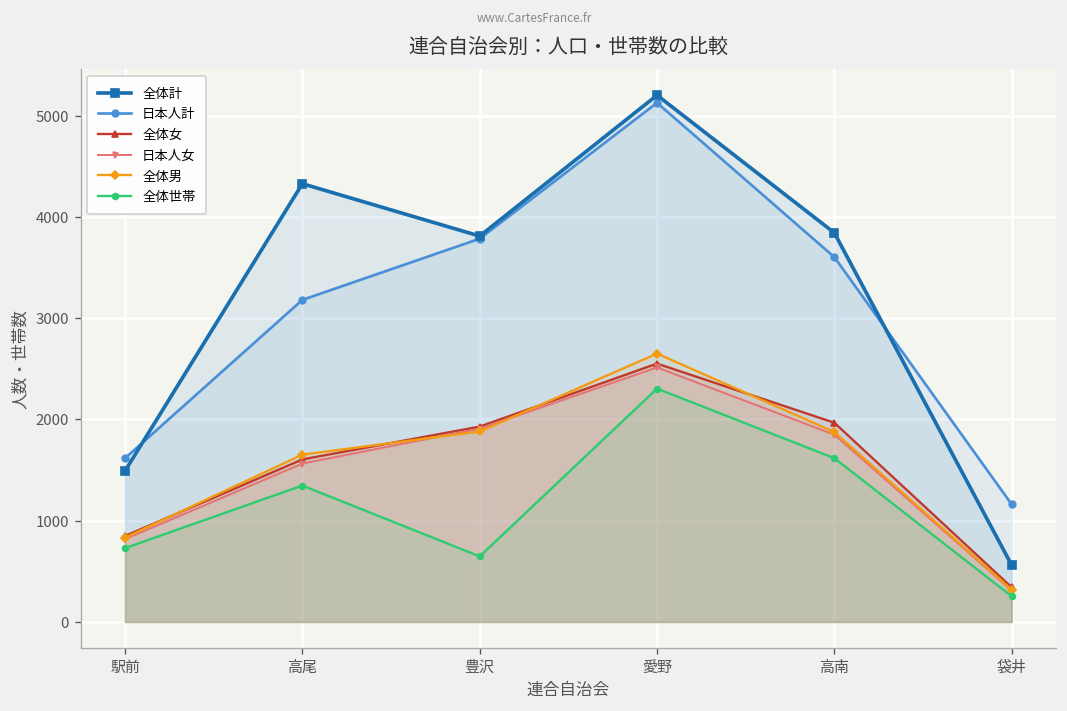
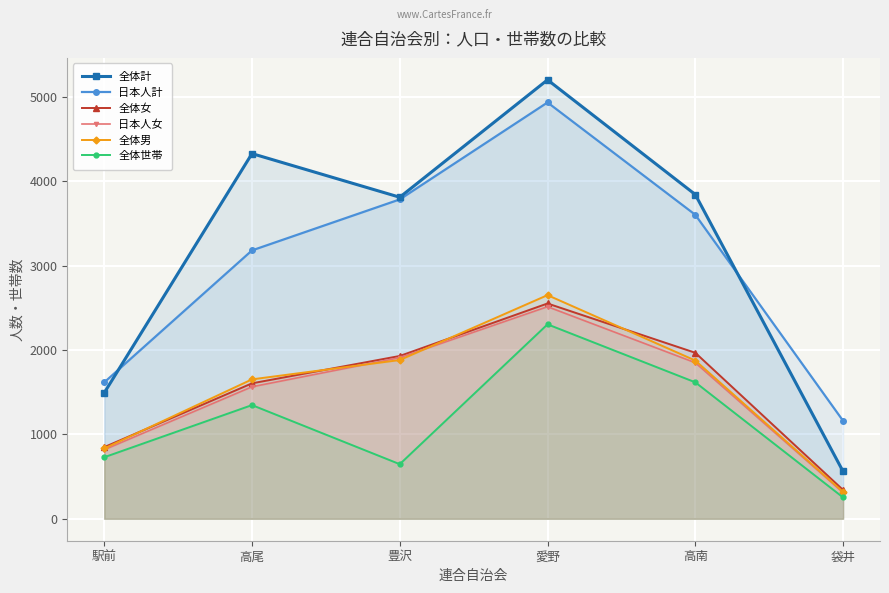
  {
    "全体計": {
      "駅前": 1500,
      "高尾": 4300,
      "愛野": 5200,
      "高南": 3800,
      "袋井": 600
    },
    "日本人計": {
      "駅前": 1600,
      "高尾": 3200,
-     "愛野": 5100,
+     "愛野": 4900,
      "高南": 3600,
      "袋井": 1200
    },
    "全体女": {
      "高尾": 1600,
      "愛野": 2600,
      "高南": 2000
    },
    "日本人女": {
      "高尾": 1600,
      "愛野": 2500
    },
    "全体男": {
      "高尾": 1700,
      "愛野": 2700
    },
    "全体世帯": {
      "駅前": 700,
      "高尾": 1300,
      "豊沢": 600,
      "愛野": 2300,
      "高南": 1600,
      "袋井": 300
    }
  }
